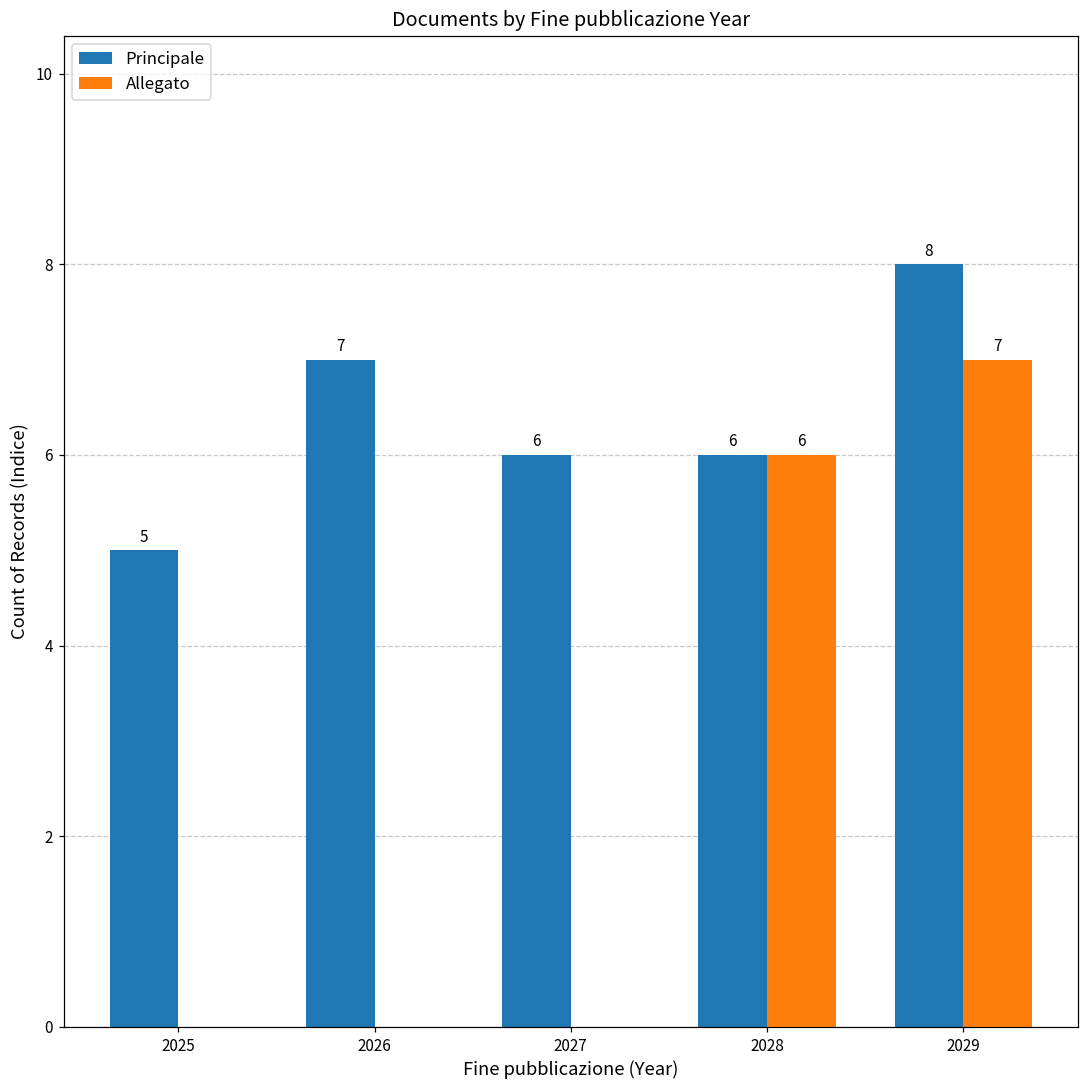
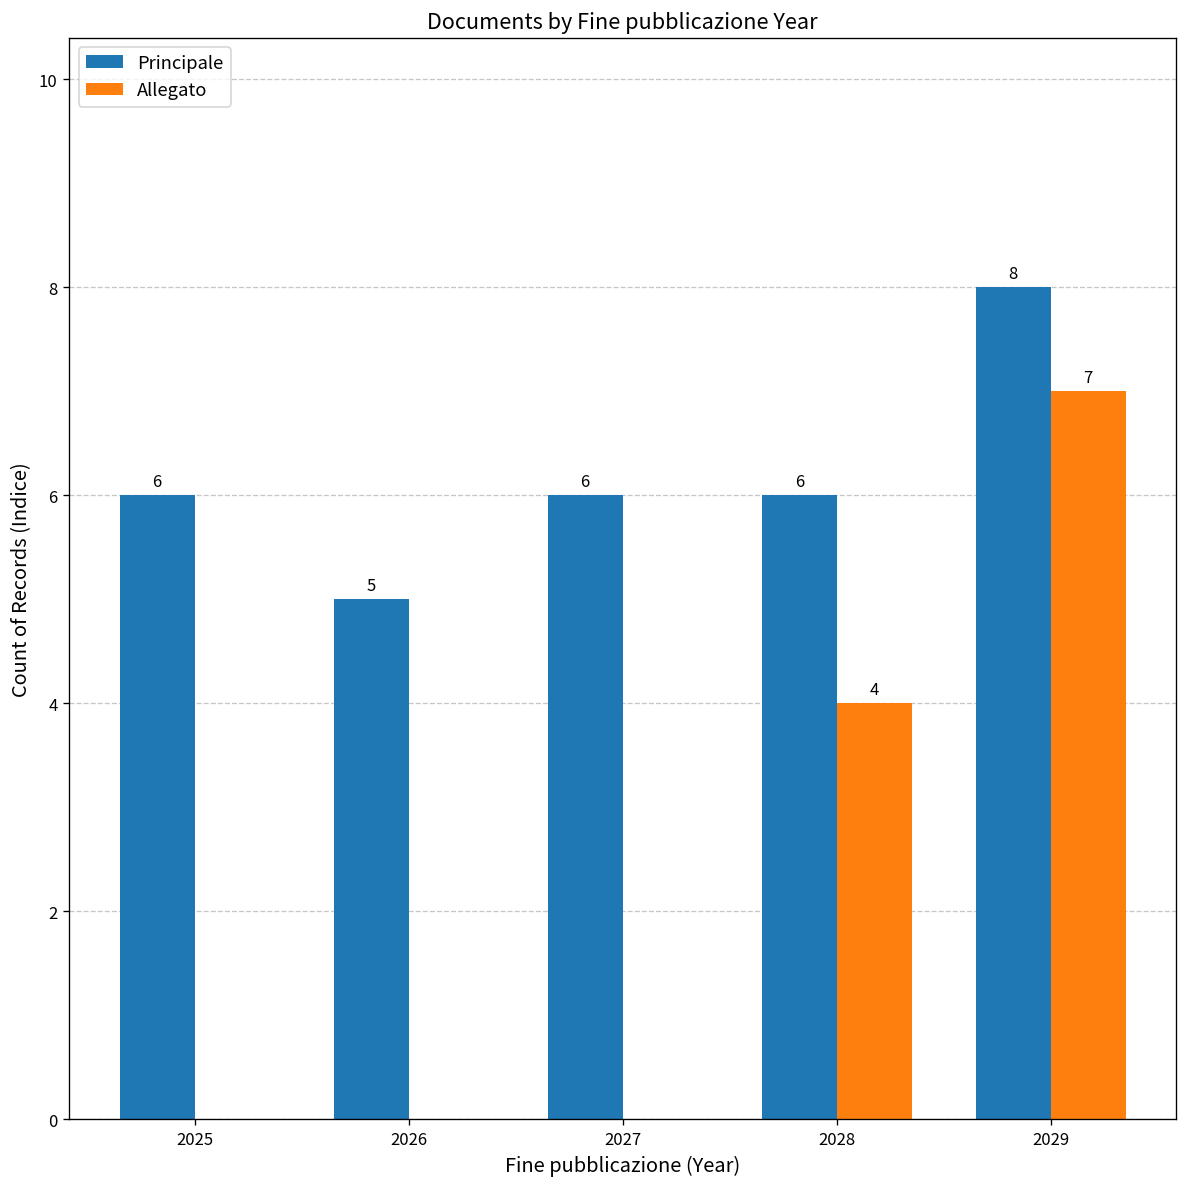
  {
    "Principale": {
-     "2025": 5,
-     "2026": 7,
+     "2025": 6,
+     "2026": 5,
      "2027": 6,
      "2028": 6,
      "2029": 8
    },
    "Allegato": {
-     "2028": 6,
+     "2028": 4,
      "2029": 7
    }
  }
